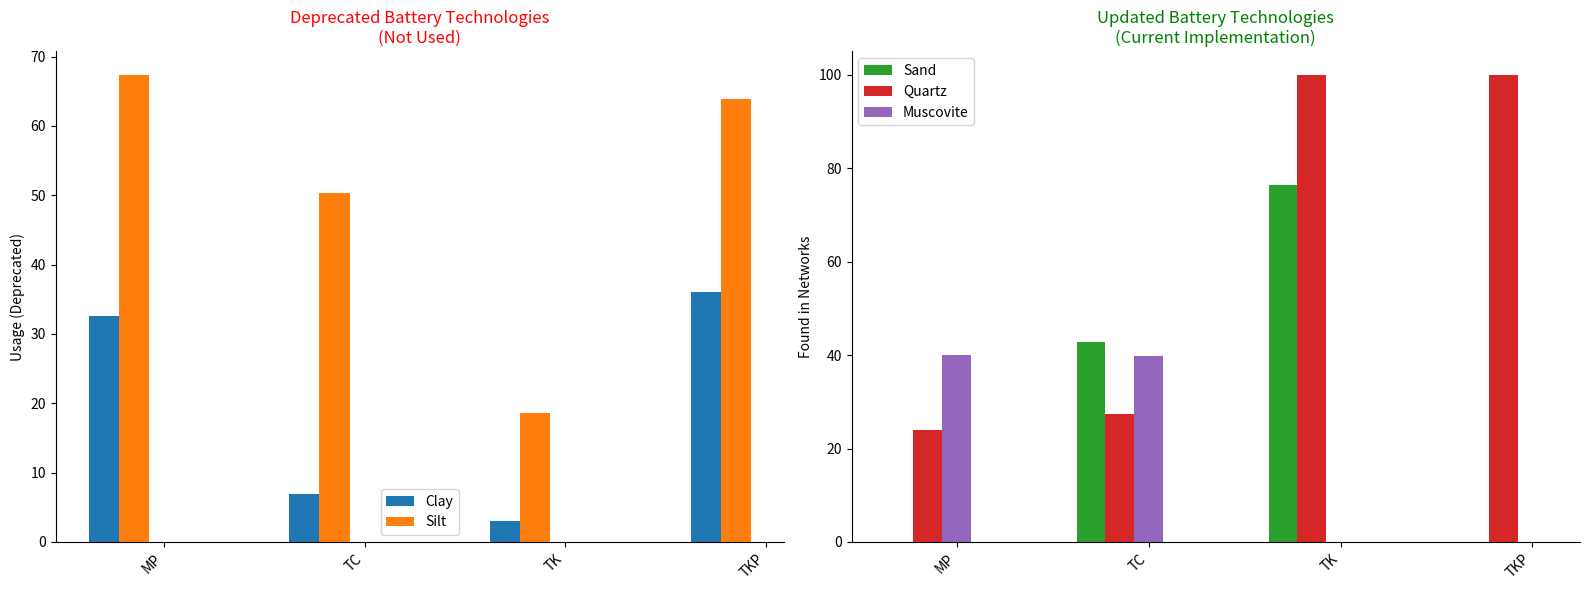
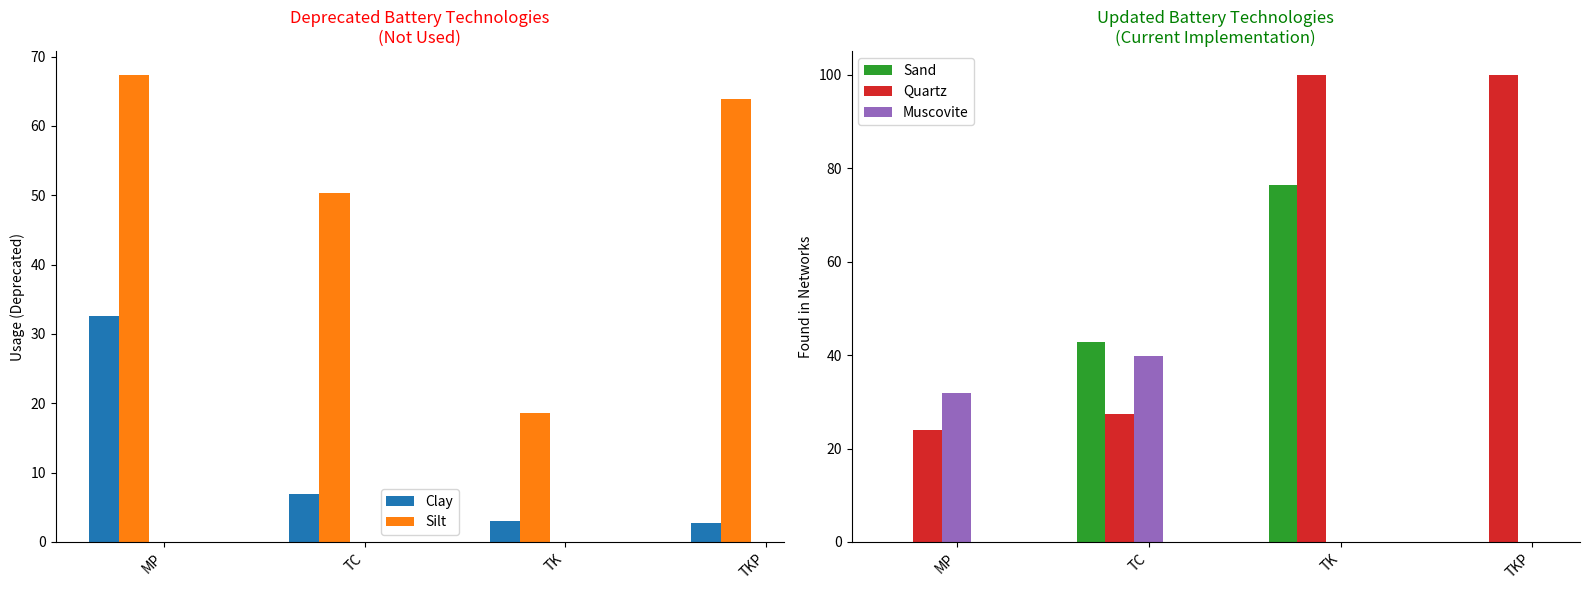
  {
    "Deprecated Battery Technologies (Not Used)": {
      "Clay": {
        "MP": 33,
        "TC": 7,
        "TK": 3,
-       "TKP": 36
+       "TKP": 3
      },
      "Silt": {
        "MP": 67,
        "TC": 50,
        "TK": 19,
        "TKP": 64
      }
    },
    "Updated Battery Technologies (Current Implementation)": {
      "Sand": {
        "MP": 0,
        "TC": 43,
        "TK": 76,
        "TKP": 0
      },
      "Quartz": {
        "MP": 24,
        "TC": 27,
        "TK": 100,
        "TKP": 100
      },
      "Muscovite": {
-       "MP": 40,
+       "MP": 32,
        "TC": 40,
        "TK": 0,
        "TKP": 0
      }
    }
  }
